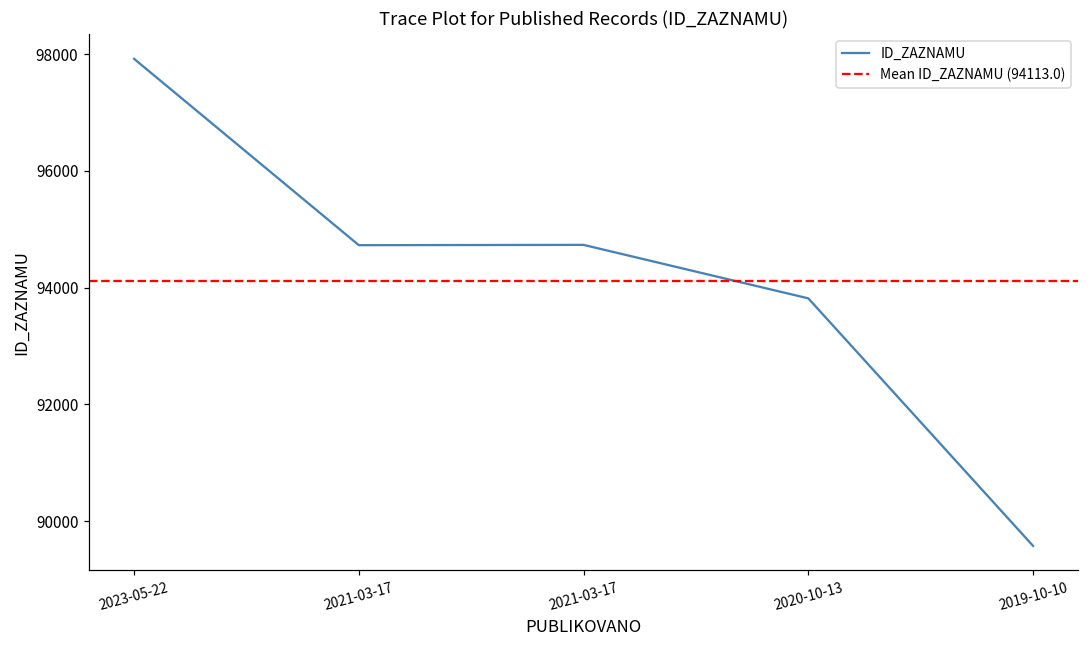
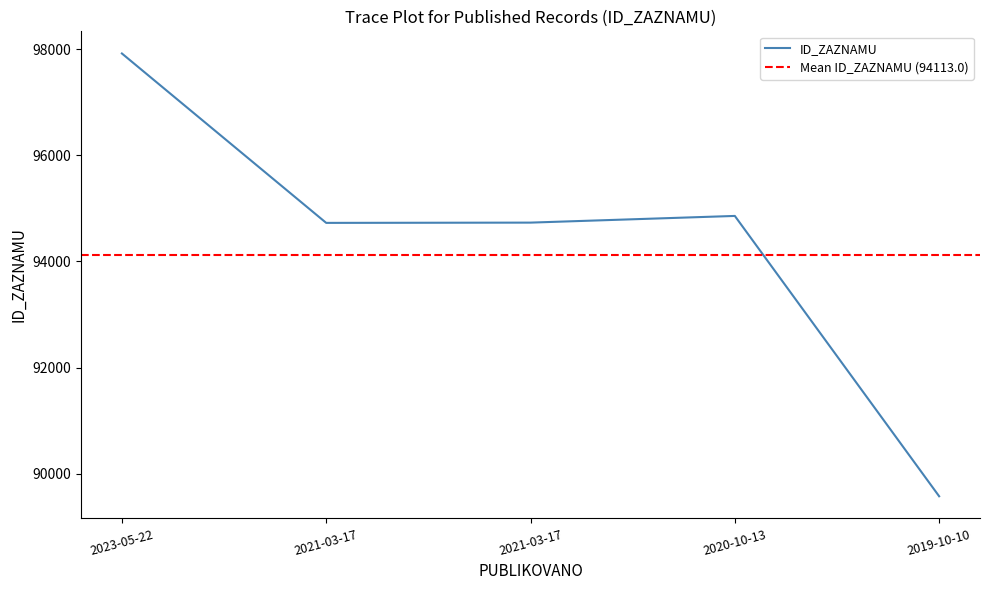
  {
    "2023-05-22": 97900,
-   "2020-10-13": 93800,
+   "2020-10-13": 94900,
    "2019-10-10": 89600
  }
